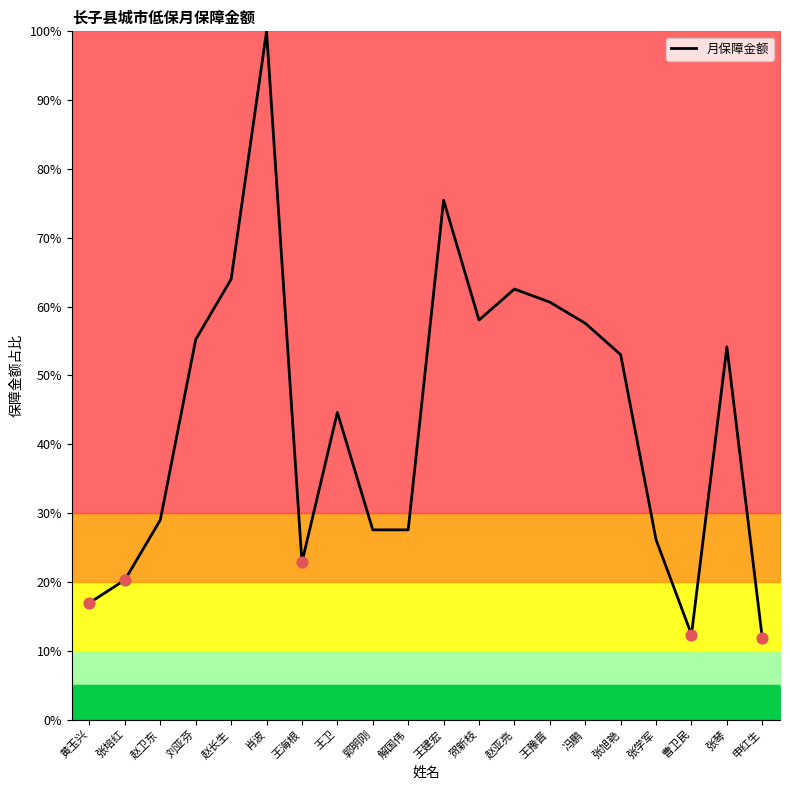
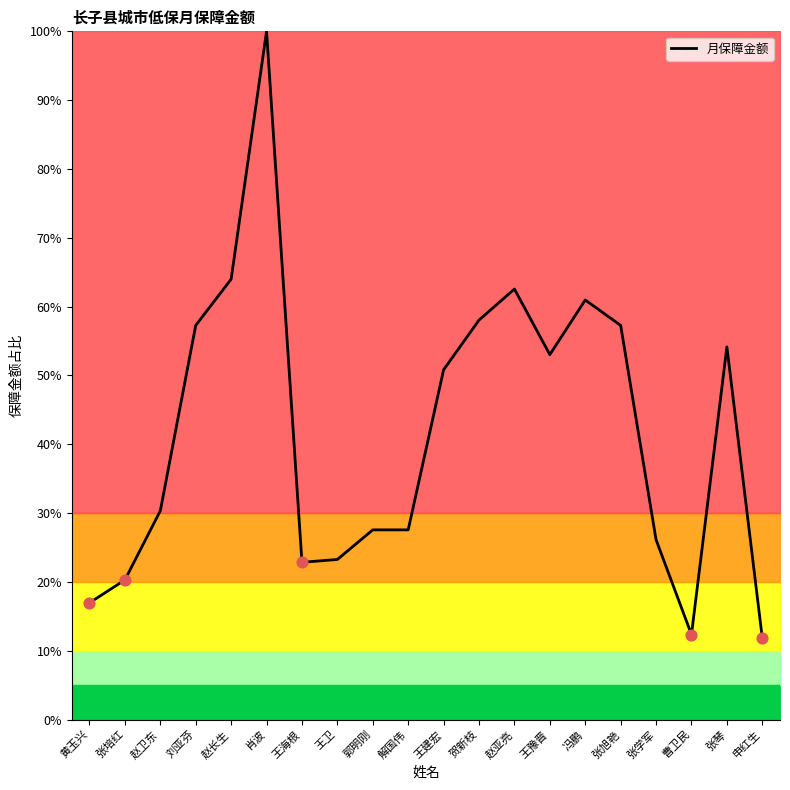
  {
    "月保障金额": {
-     "赵卫东": "29%",
-     "刘亚芬": "55%",
+     "赵卫东": "30%",
+     "刘亚芬": "57%",
      "赵长生": "64%",
      "肖波": "100%",
-     "王卫": "45%",
+     "王卫": "23%",
      "郭明刚": "28%",
      "解国伟": "28%",
-     "王建宏": "75%",
+     "王建宏": "51%",
      "贺新枝": "58%",
      "赵亚亮": "63%",
-     "王豫晋": "61%",
-     "冯鹏": "58%",
-     "张旭艳": "53%",
+     "王豫晋": "53%",
+     "冯鹏": "61%",
+     "张旭艳": "57%",
      "张学军": "26%",
      "张琴": "54%"
    }
  }
